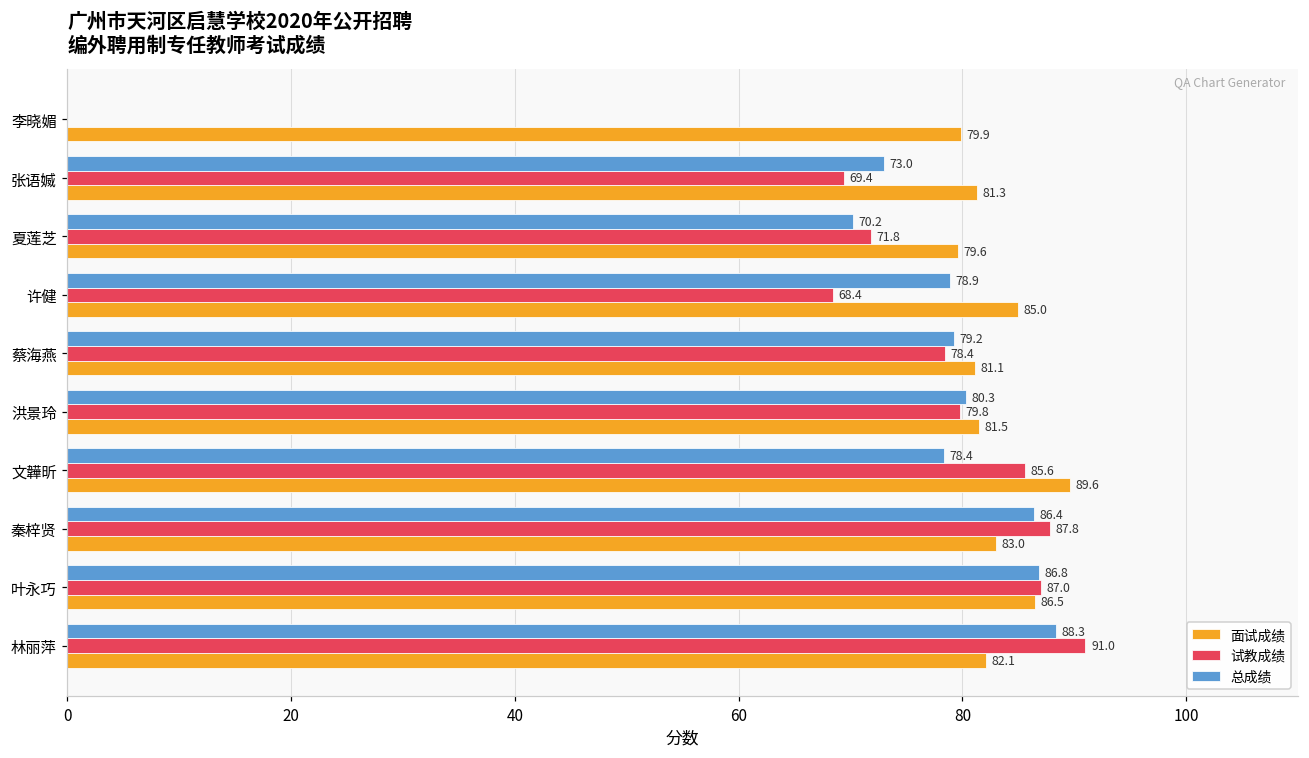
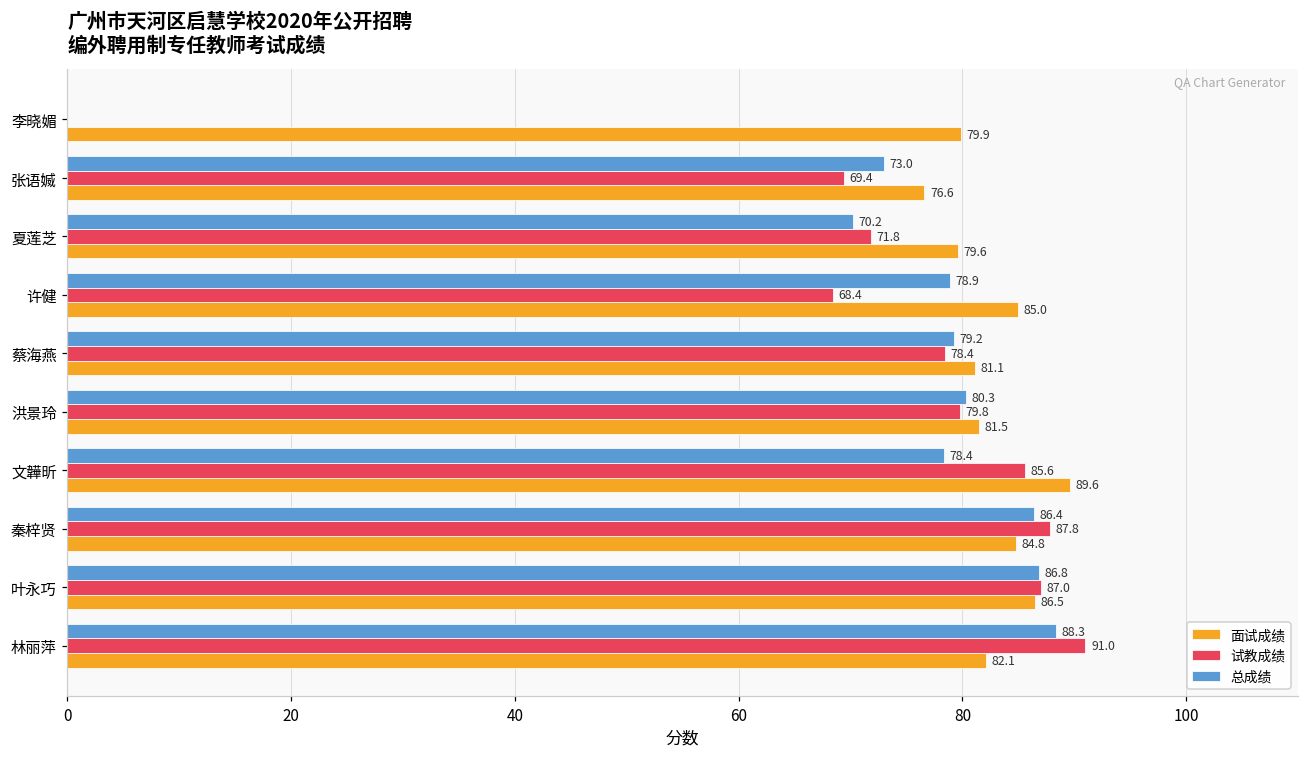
  {
    "面试成绩": {
      "李晓媚": 79.9,
-     "张语媙": 81.3,
+     "张语媙": 76.6,
      "夏莲芝": 79.6,
      "许健": 85.0,
      "蔡海燕": 81.1,
      "洪景玲": 81.5,
      "文韡昕": 89.6,
-     "秦梓贤": 83.0,
+     "秦梓贤": 84.8,
      "叶永巧": 86.5,
      "林丽萍": 82.1
    },
    "试教成绩": {
      "张语媙": 69.4,
      "夏莲芝": 71.8,
      "许健": 68.4,
      "蔡海燕": 78.4,
      "洪景玲": 79.8,
      "文韡昕": 85.6,
      "秦梓贤": 87.8,
      "叶永巧": 87.0,
      "林丽萍": 91.0
    },
    "总成绩": {
      "张语媙": 73.0,
      "夏莲芝": 70.2,
      "许健": 78.9,
      "蔡海燕": 79.2,
      "洪景玲": 80.3,
      "文韡昕": 78.4,
      "秦梓贤": 86.4,
      "叶永巧": 86.8,
      "林丽萍": 88.3
    }
  }
